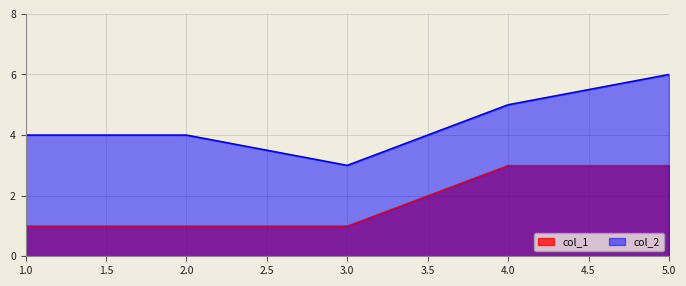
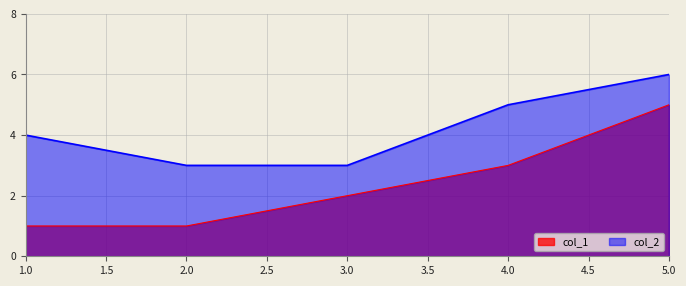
  {
    "col_1": {
      "1.0": 1,
      "2.0": 1,
-     "3.0": 1,
+     "3.0": 2,
      "4.0": 3,
-     "5.0": 3
+     "5.0": 5
    },
    "col_2": {
      "1.0": 4,
-     "2.0": 4,
+     "2.0": 3,
      "3.0": 3,
      "4.0": 5,
      "5.0": 6
    }
  }
